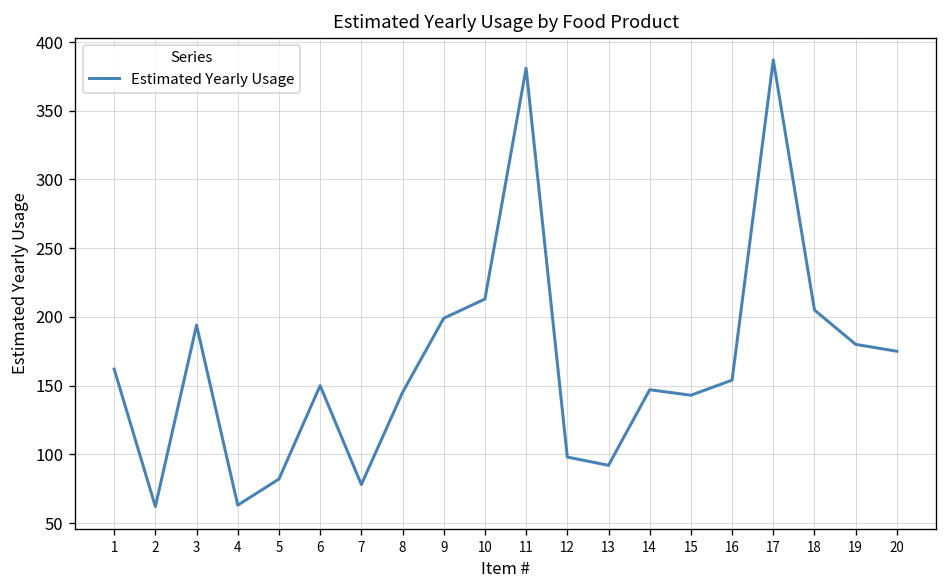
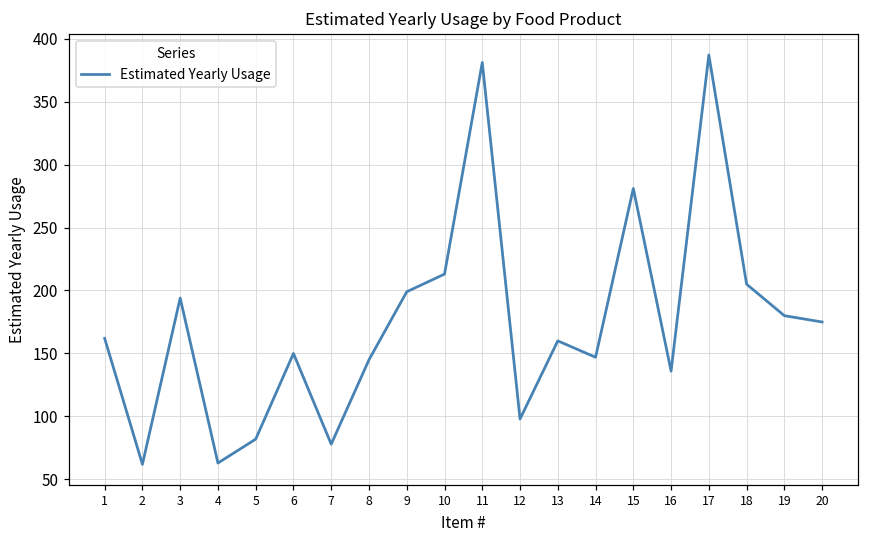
  {
    "1": 162,
    "2": 62,
    "3": 194,
    "4": 63,
    "5": 82,
    "6": 150,
    "7": 78,
    "8": 145,
    "9": 199,
    "10": 213,
    "11": 381,
    "12": 98,
-   "13": 92,
+   "13": 160,
    "14": 147,
-   "15": 143,
-   "16": 154,
+   "15": 281,
+   "16": 136,
    "17": 387,
    "18": 205,
    "19": 180,
    "20": 175
  }
